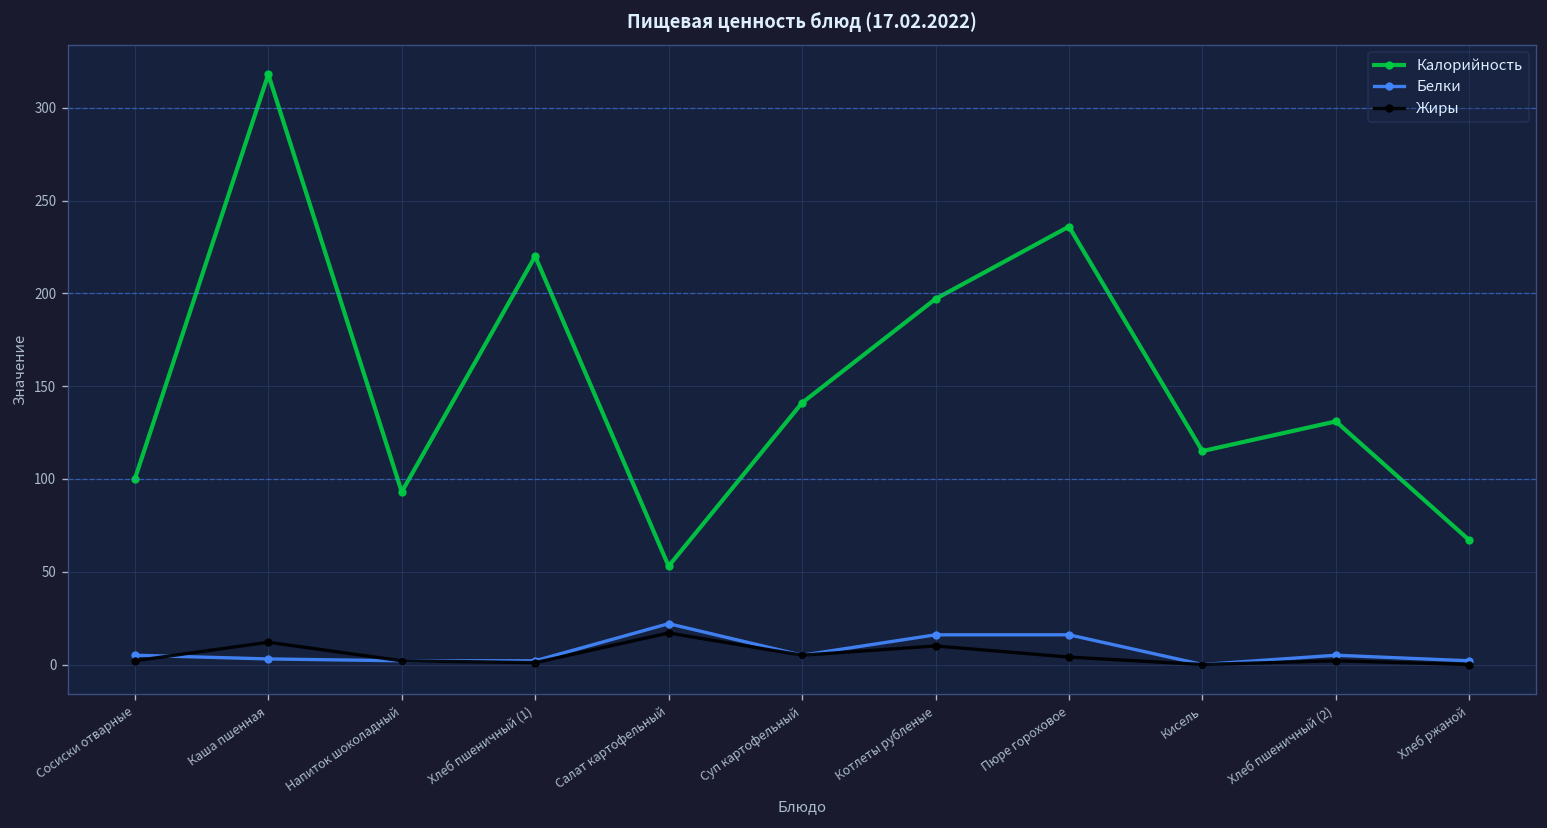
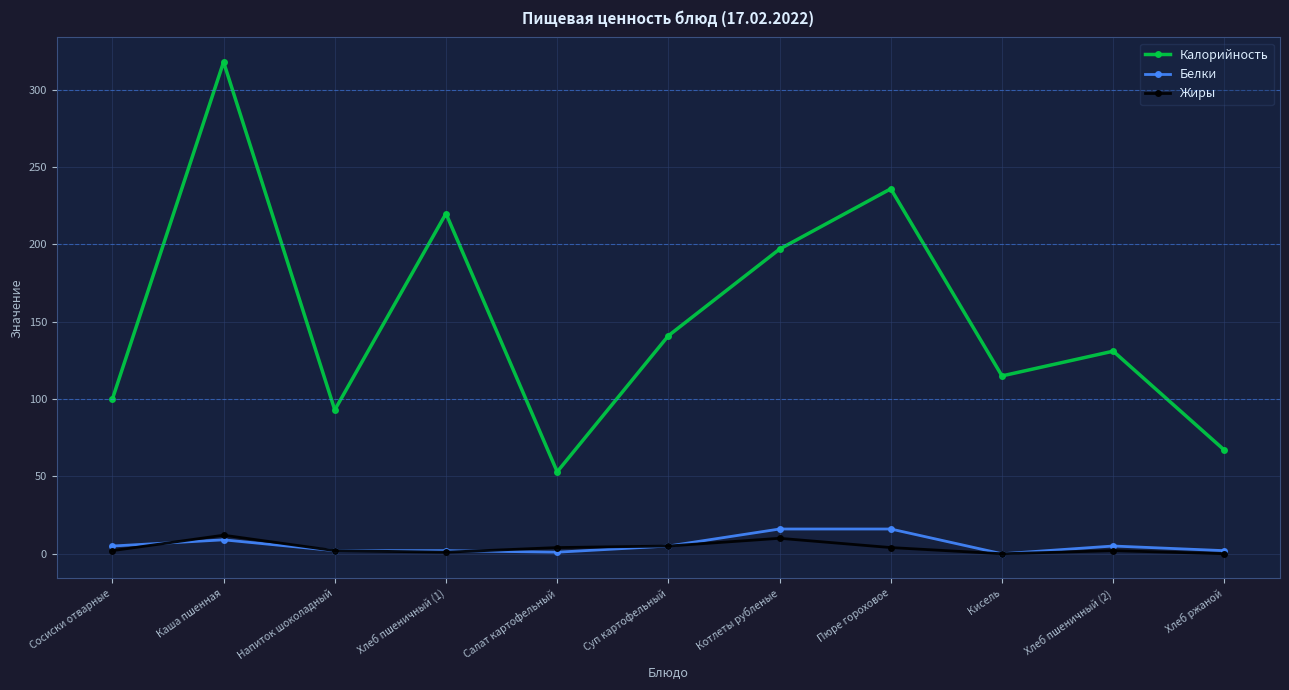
  {
    "Калорийность": {
      "Сосиски отварные": 100,
      "Каша пшенная": 318,
      "Напиток шоколадный": 93,
      "Хлеб пшеничный (1)": 220,
      "Салат картофельный": 53,
      "Суп картофельный": 141,
      "Котлеты рубленые": 197,
      "Пюре гороховое": 236,
      "Кисель": 115,
      "Хлеб пшеничный (2)": 131,
      "Хлеб ржаной": 67
    },
    "Белки": {
      "Сосиски отварные": 5,
-     "Каша пшенная": 3,
-     "Салат картофельный": 22,
+     "Каша пшенная": 9,
+     "Салат картофельный": 1,
      "Котлеты рубленые": 16,
      "Пюре гороховое": 16,
      "Хлеб пшеничный (2)": 5,
      "Хлеб ржаной": 2
    },
    "Жиры": {
      "Сосиски отварные": 2,
      "Каша пшенная": 12,
-     "Салат картофельный": 17,
+     "Салат картофельный": 4,
      "Котлеты рубленые": 10,
      "Пюре гороховое": 4,
      "Хлеб пшеничный (2)": 2,
      "Хлеб ржаной": 0
    }
  }
